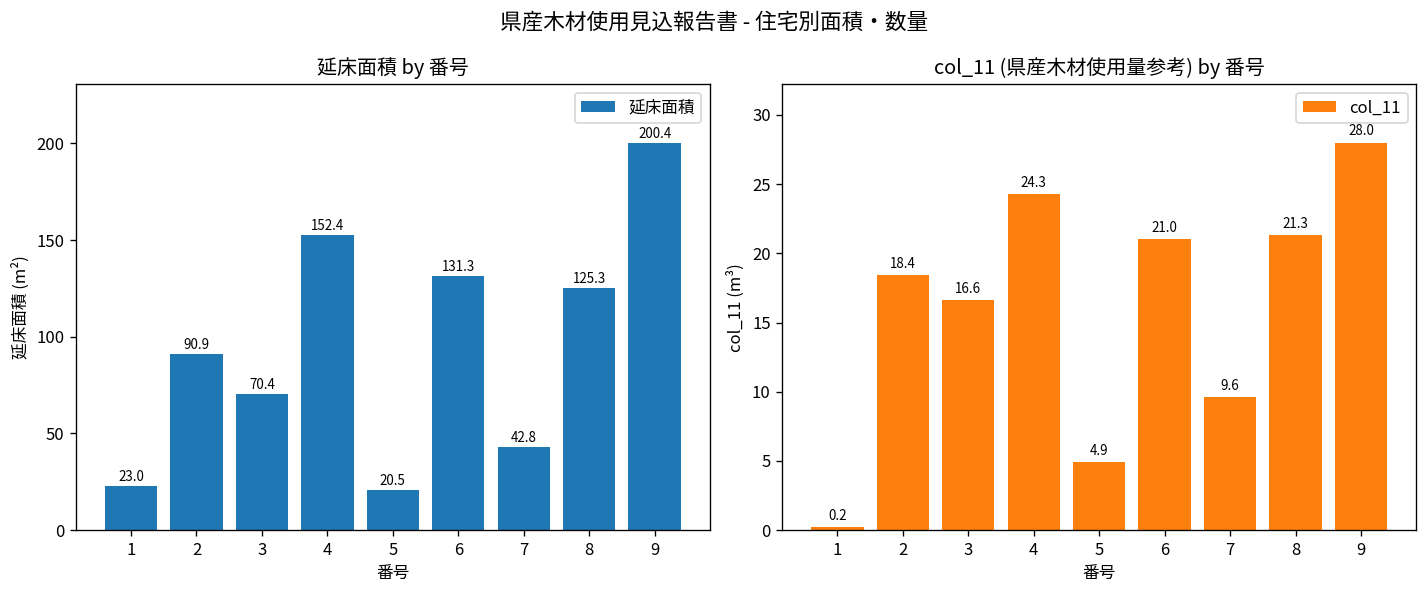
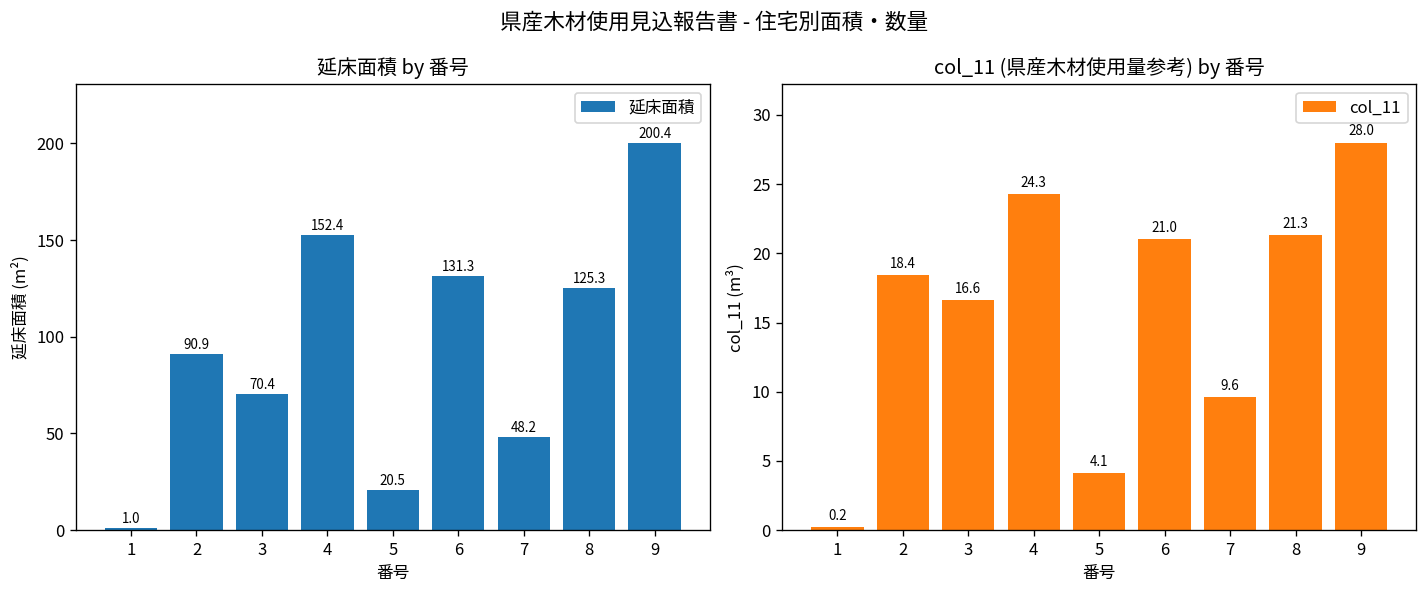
  {
    "延床面積 by 番号": {
-     "1": 23.0,
+     "1": 1.0,
      "2": 90.9,
      "3": 70.4,
      "4": 152.4,
      "5": 20.5,
      "6": 131.3,
-     "7": 42.8,
+     "7": 48.2,
      "8": 125.3,
      "9": 200.4
    },
    "col_11 (県産木材使用量参考) by 番号": {
      "1": 0.2,
      "2": 18.4,
      "3": 16.6,
      "4": 24.3,
-     "5": 4.9,
+     "5": 4.1,
      "6": 21.0,
      "7": 9.6,
      "8": 21.3,
      "9": 28.0
    }
  }
